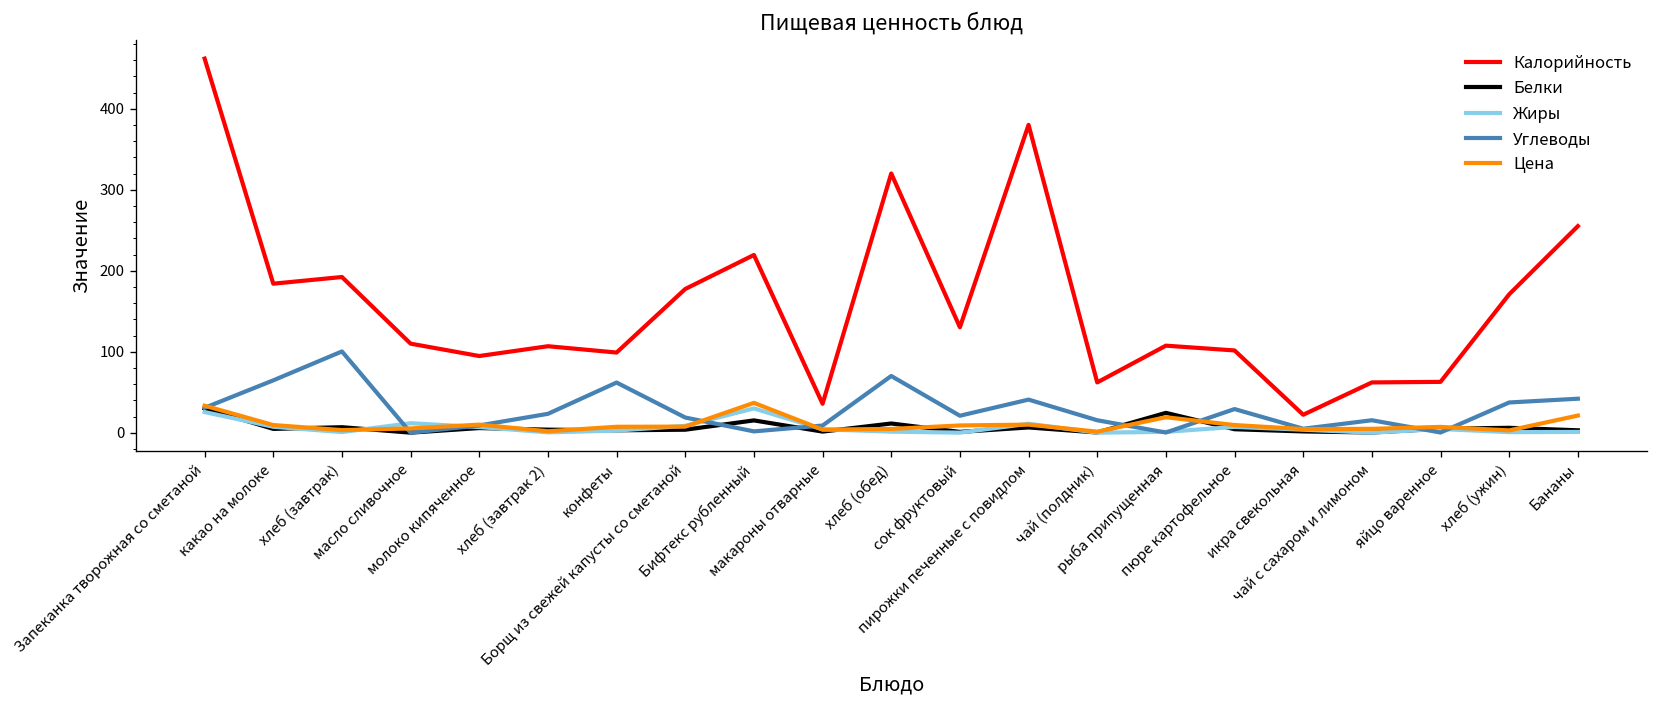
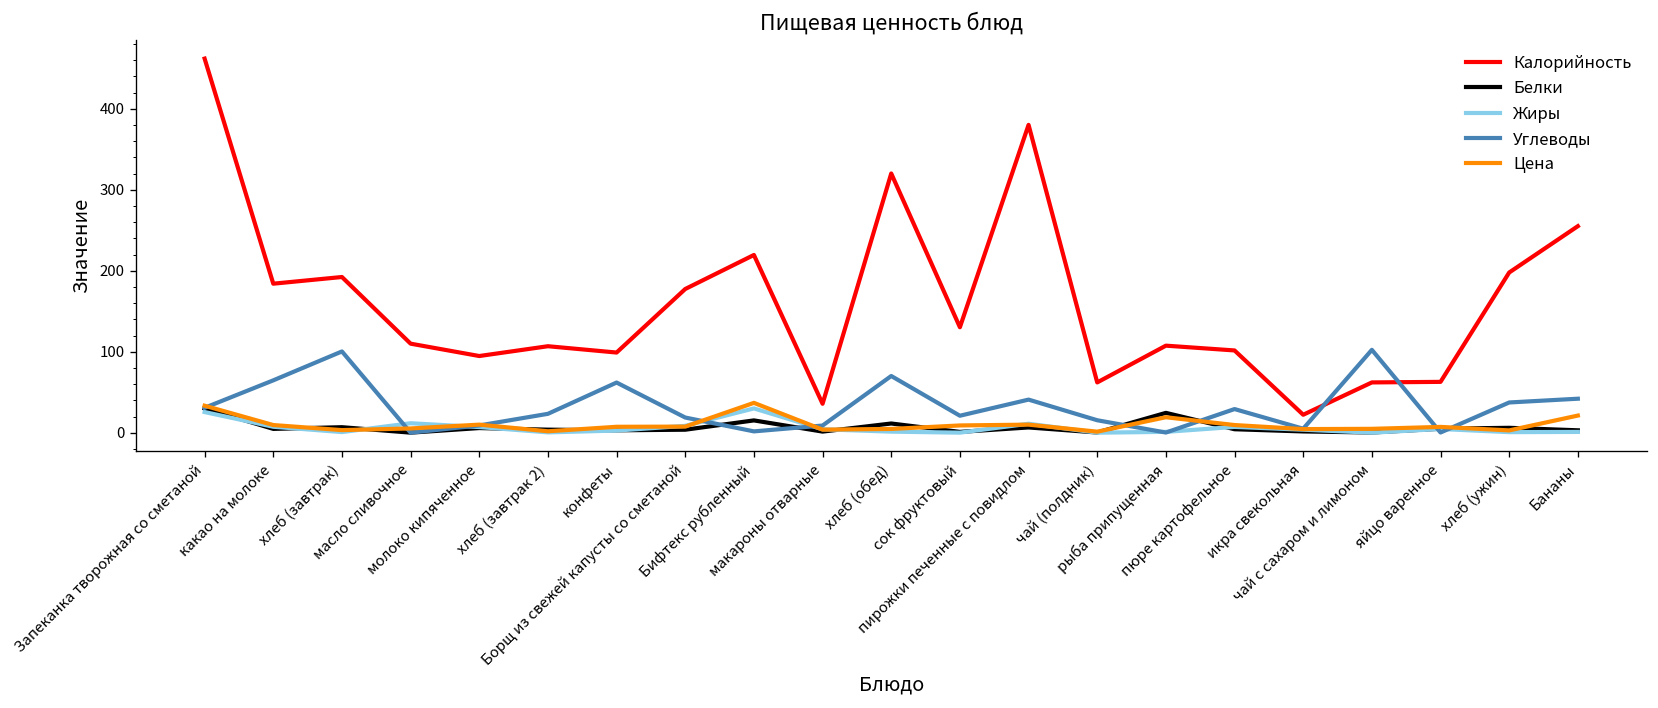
  {
    "Калорийность": {
      "Запеканка творожная со сметаной": 460,
      "какао на молоке": 180,
      "хлеб (завтрак)": 190,
      "масло сливочное": 110,
      "молоко кипяченное": 90,
      "хлеб (завтрак 2)": 110,
      "конфеты": 100,
      "Борщ из свежей капусты со сметаной": 180,
      "Бифтекс рубленный": 220,
      "макароны отварные": 40,
      "хлеб (обед)": 320,
      "сок фруктовый": 130,
      "пирожки печенные с повидлом": 380,
      "чай (полдник)": 60,
      "рыба припущенная": 110,
      "пюре картофельное": 100,
      "икра свекольная": 20,
      "чай с сахаром и лимоном": 60,
      "яйцо варенное": 60,
-     "хлеб (ужин)": 170,
+     "хлеб (ужин)": 200,
      "Бананы": 260
    },
    "Белки": {
      "Борщ из свежей капусты со сметаной": 0,
      "Бифтекс рубленный": 20,
      "хлеб (обед)": 10,
      "рыба припущенная": 20
    },
    "Жиры": {
      "Запеканка творожная со сметаной": 30,
      "масло сливочное": 10,
      "Бифтекс рубленный": 30
    },
    "Углеводы": {
      "какао на молоке": 60,
      "хлеб (завтрак)": 100,
      "хлеб (завтрак 2)": 20,
      "конфеты": 60,
      "Борщ из свежей капусты со сметаной": 20,
      "Бифтекс рубленный": 0,
      "макароны отварные": 10,
      "хлеб (обед)": 70,
      "сок фруктовый": 20,
      "пирожки печенные с повидлом": 40,
      "чай (полдник)": 20,
      "пюре картофельное": 30,
-     "чай с сахаром и лимоном": 20,
+     "чай с сахаром и лимоном": 100,
      "яйцо варенное": 0,
      "хлеб (ужин)": 40,
      "Бананы": 40
    },
    "Цена": {
      "масло сливочное": 10,
      "конфеты": 10,
      "Бифтекс рубленный": 40,
      "сок фруктовый": 10,
      "рыба припущенная": 20,
      "чай с сахаром и лимоном": 0,
      "Бананы": 20
    }
  }
